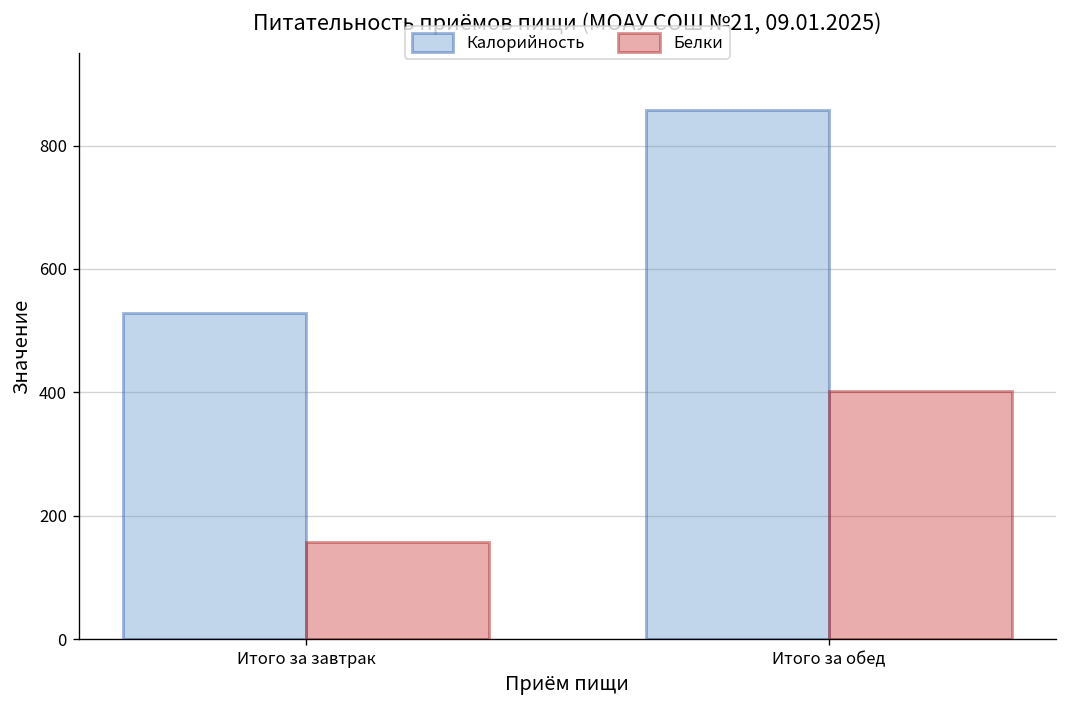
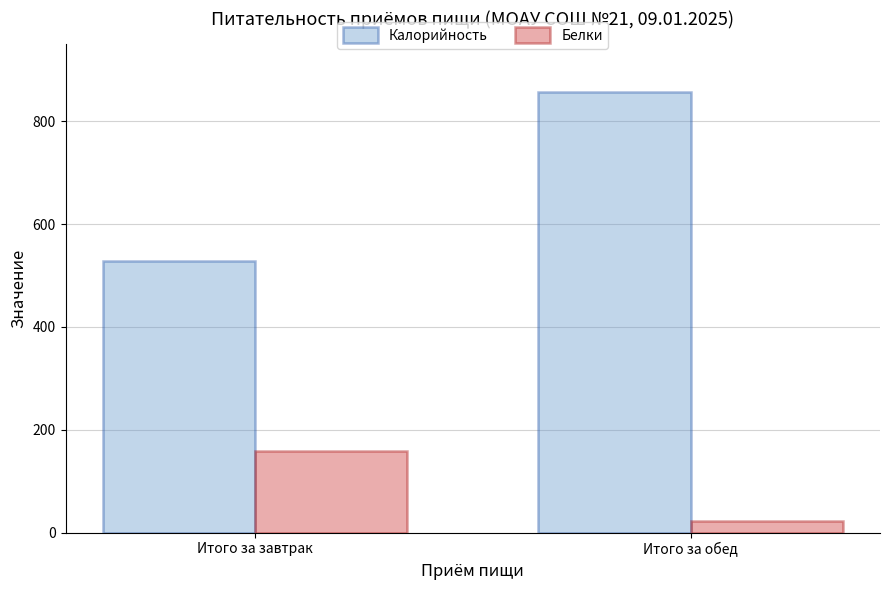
  {
    "Калорийность": {
      "Итого за завтрак": 530,
      "Итого за обед": 860
    },
    "Белки": {
      "Итого за завтрак": 160,
-     "Итого за обед": 400
+     "Итого за обед": 20
    }
  }
